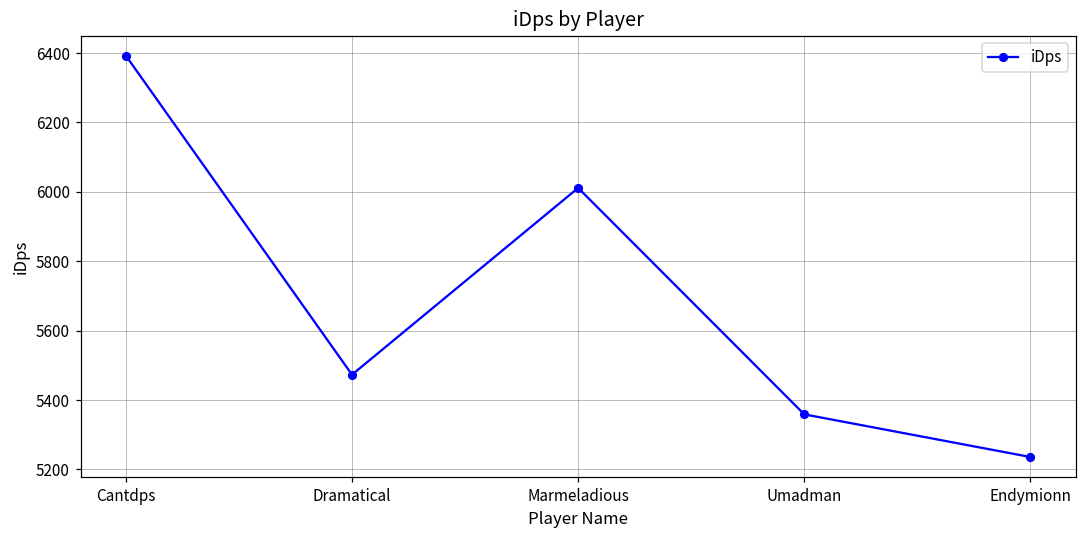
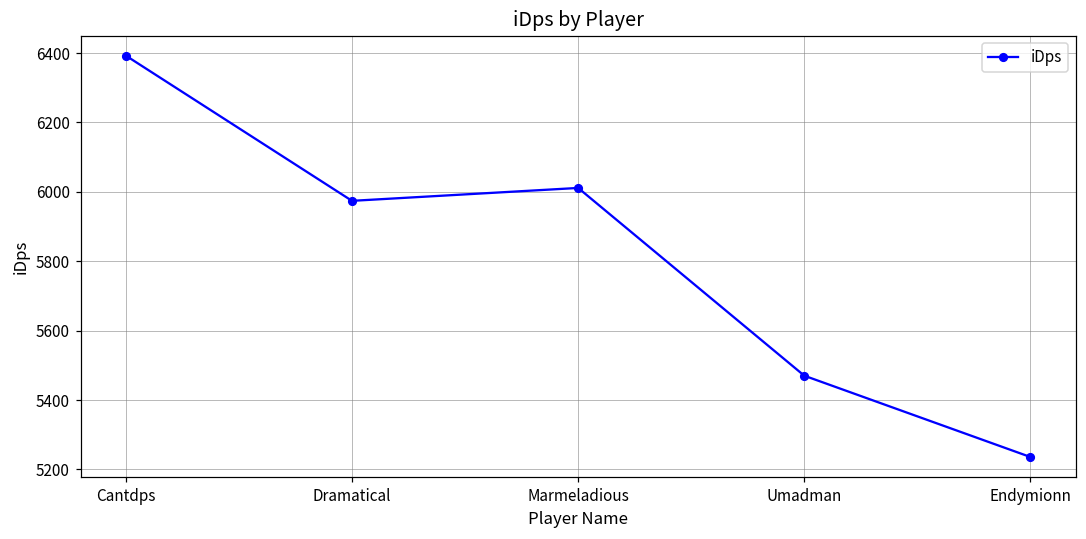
  {
    "Cantdps": 6390,
-   "Dramatical": 5470,
+   "Dramatical": 5970,
    "Marmeladious": 6010,
-   "Umadman": 5360,
+   "Umadman": 5470,
    "Endymionn": 5240
  }
